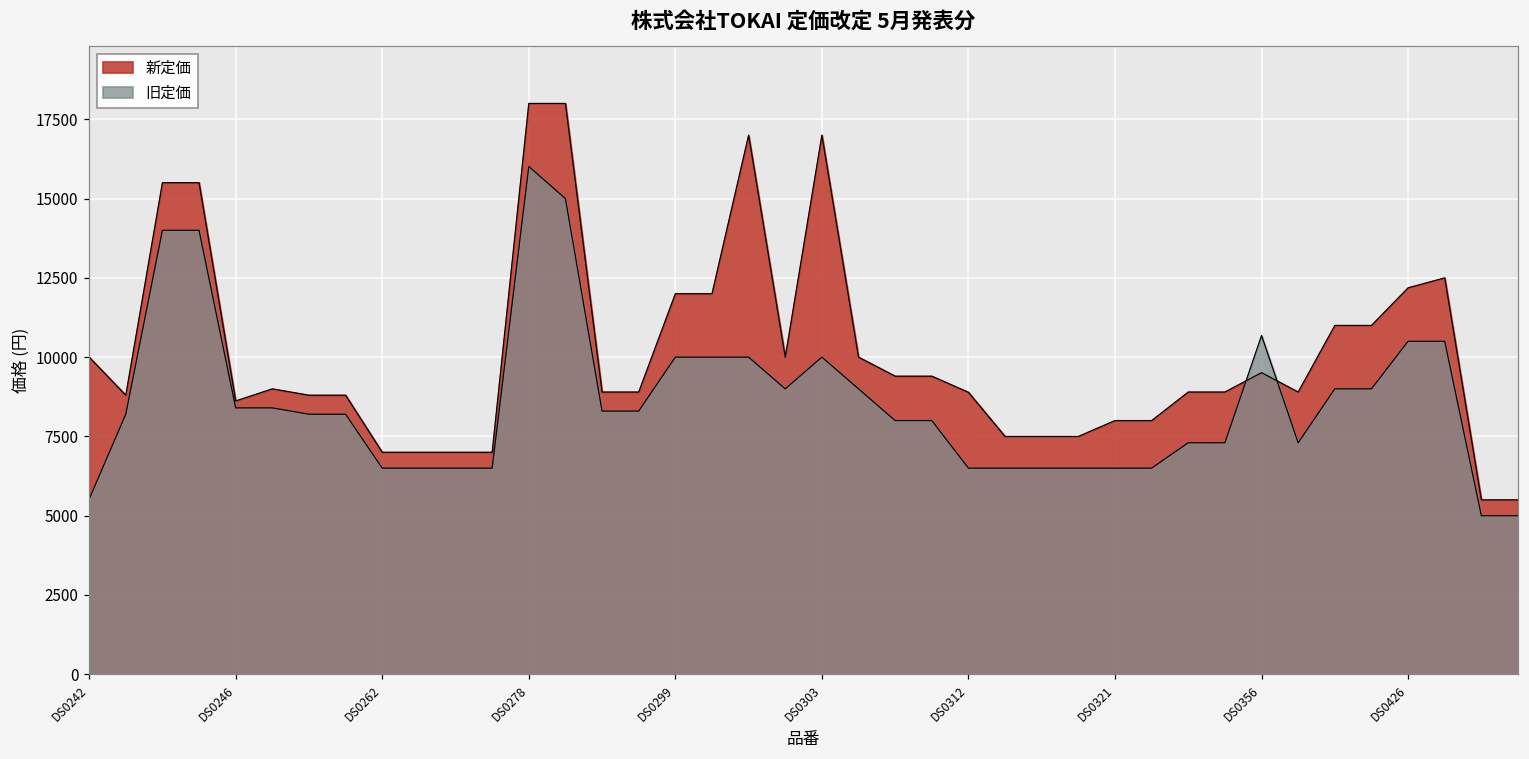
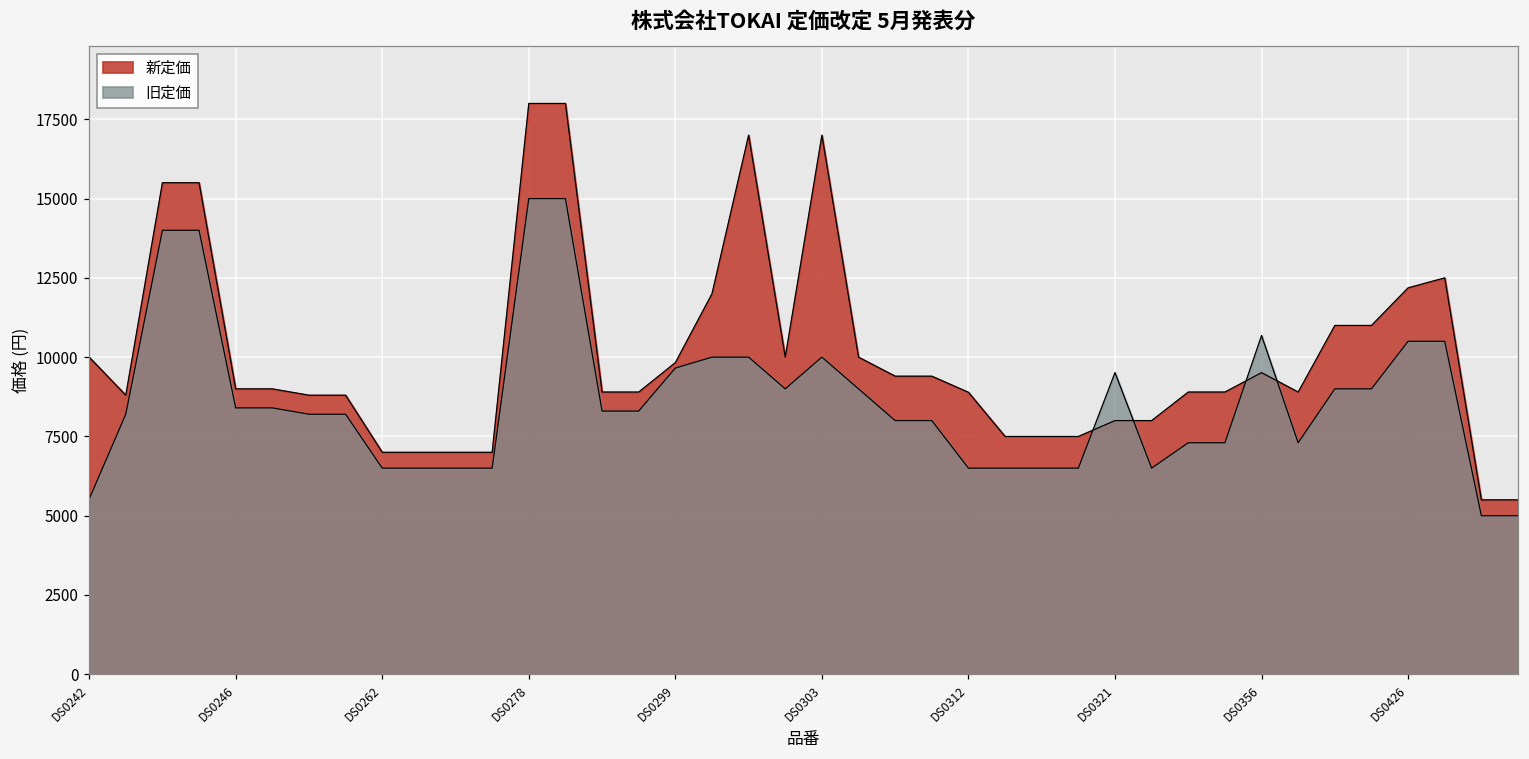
  {
    "新定価": {
      "DS0242": 10000,
-     "DS0246": 8600,
+     "DS0246": 9000,
      "DS0262": 7000,
      "DS0278": 18000,
-     "DS0299": 12000,
+     "DS0299": 9800,
      "DS0303": 17000,
      "DS0312": 8900,
      "DS0321": 8000,
      "DS0356": 9500,
      "DS0426": 12200
    },
    "旧定価": {
      "DS0242": 5500,
      "DS0246": 8400,
      "DS0262": 6500,
-     "DS0278": 16000,
-     "DS0299": 10000,
+     "DS0278": 15000,
+     "DS0299": 9700,
      "DS0303": 10000,
      "DS0312": 6500,
-     "DS0321": 6500,
+     "DS0321": 9500,
      "DS0356": 10700,
      "DS0426": 10500
    }
  }
